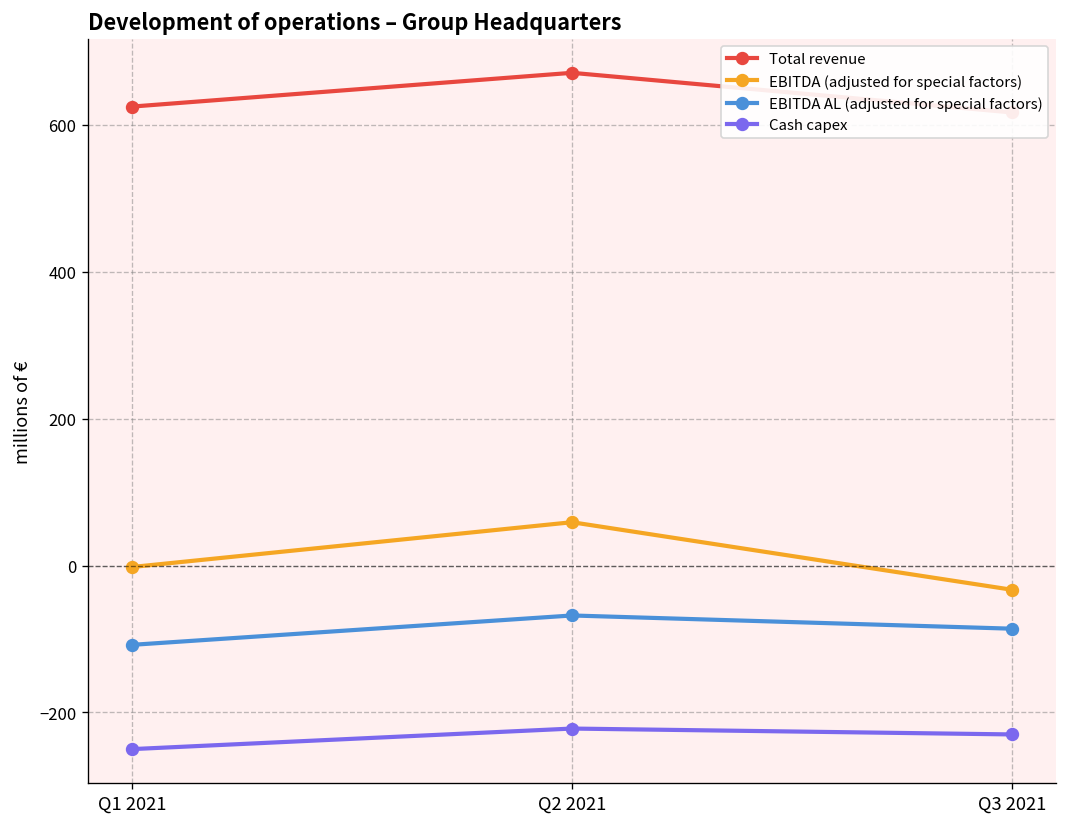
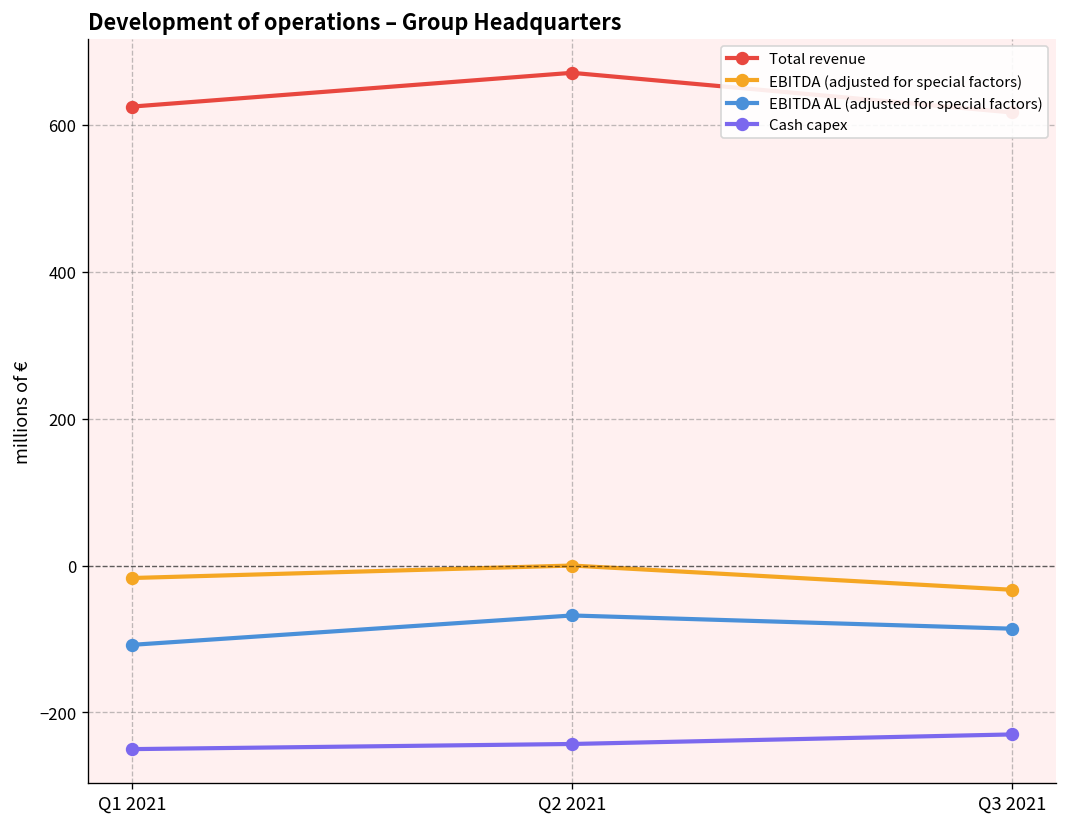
  {
    "Total revenue": {
      "Q1 2021": 630,
      "Q2 2021": 670
    },
    "EBITDA (adjusted for special factors)": {
-     "Q1 2021": 0,
-     "Q2 2021": 60,
+     "Q1 2021": -20,
+     "Q2 2021": 0,
      "Q3 2021": -30
    },
    "EBITDA AL (adjusted for special factors)": {
      "Q1 2021": -110,
      "Q2 2021": -70,
      "Q3 2021": -90
    },
    "Cash capex": {
      "Q1 2021": -250,
-     "Q2 2021": -220,
+     "Q2 2021": -240,
      "Q3 2021": -230
    }
  }
